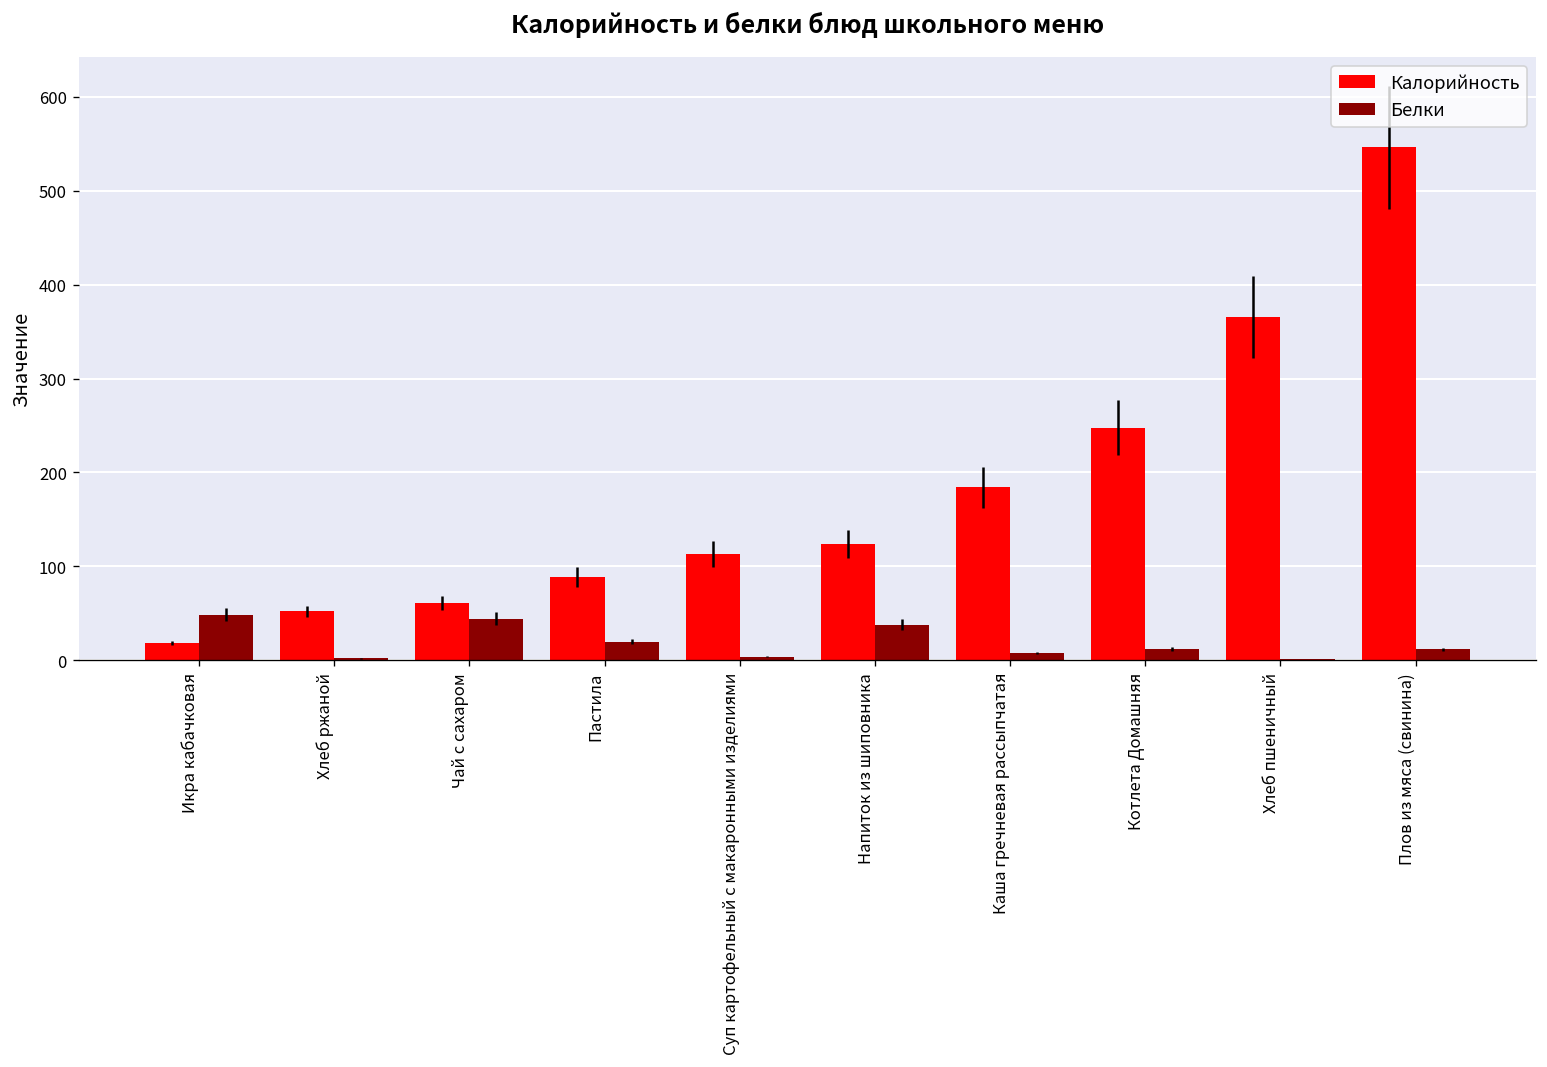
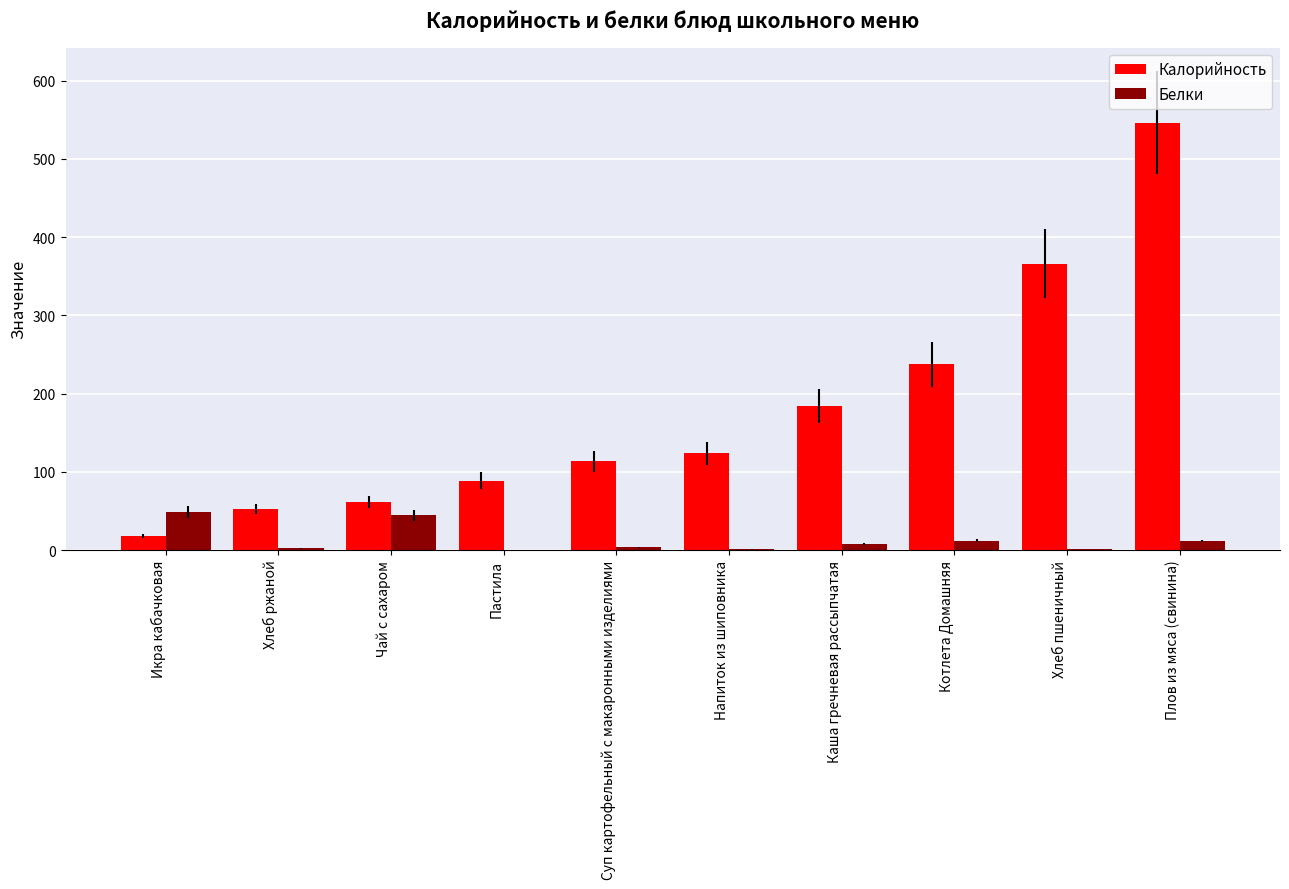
  {
    "Калорийность": {
      "Икра кабачковая": 20,
      "Хлеб ржаной": 50,
      "Чай с сахаром": 60,
      "Пастила": 90,
      "Суп картофельный с макаронными изделиями": 110,
      "Напиток из шиповника": 120,
      "Каша гречневая рассыпчатая": 180,
-     "Котлета Домашняя": 250,
+     "Котлета Домашняя": 240,
      "Хлеб пшеничный": 370,
      "Плов из мяса (свинина)": 550
    },
    "Белки": {
      "Икра кабачковая": 50,
      "Чай с сахаром": 40,
-     "Пастила": 20,
+     "Пастила": 0,
      "Суп картофельный с макаронными изделиями": 0,
-     "Напиток из шиповника": 40,
+     "Напиток из шиповника": 0,
      "Каша гречневая рассыпчатая": 10,
      "Котлета Домашняя": 10,
      "Плов из мяса (свинина)": 10
    }
  }
